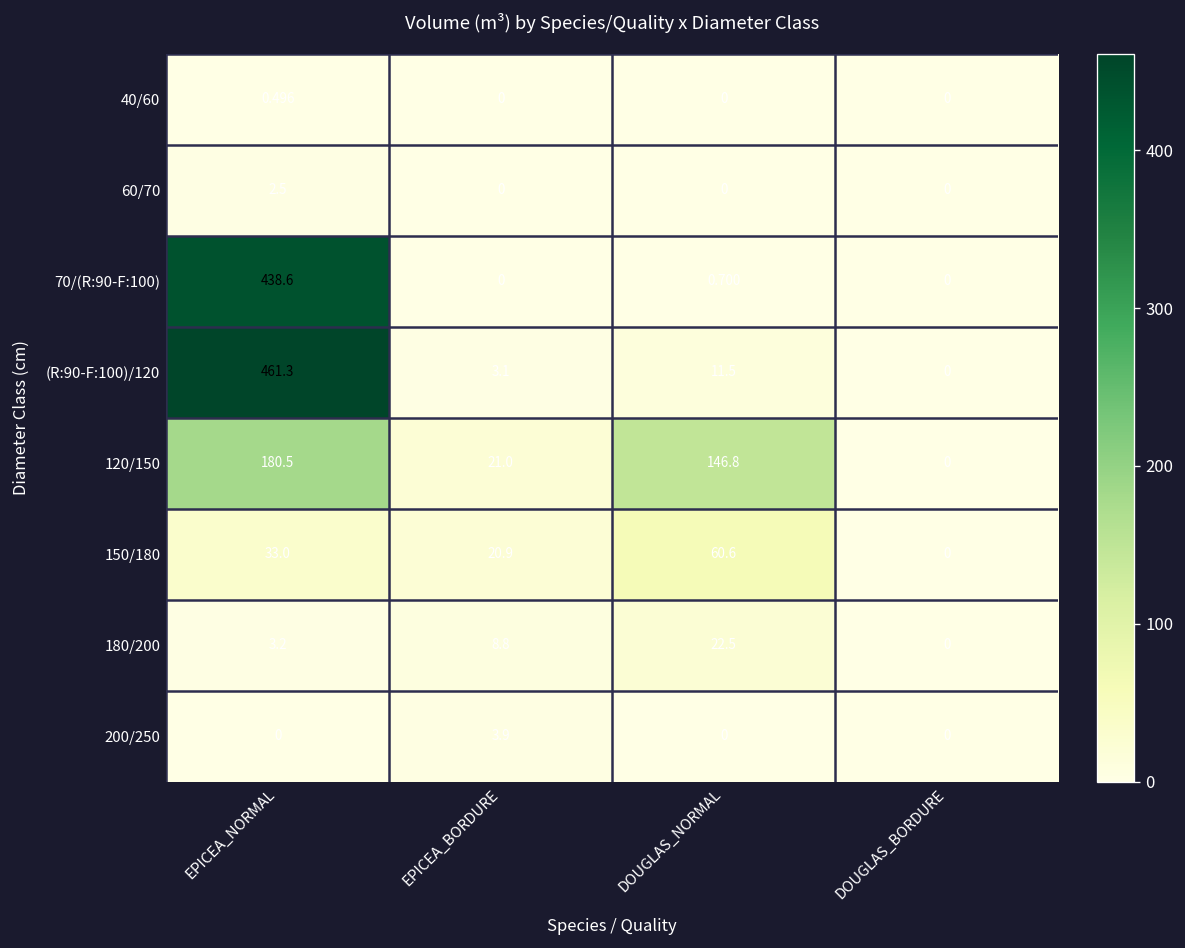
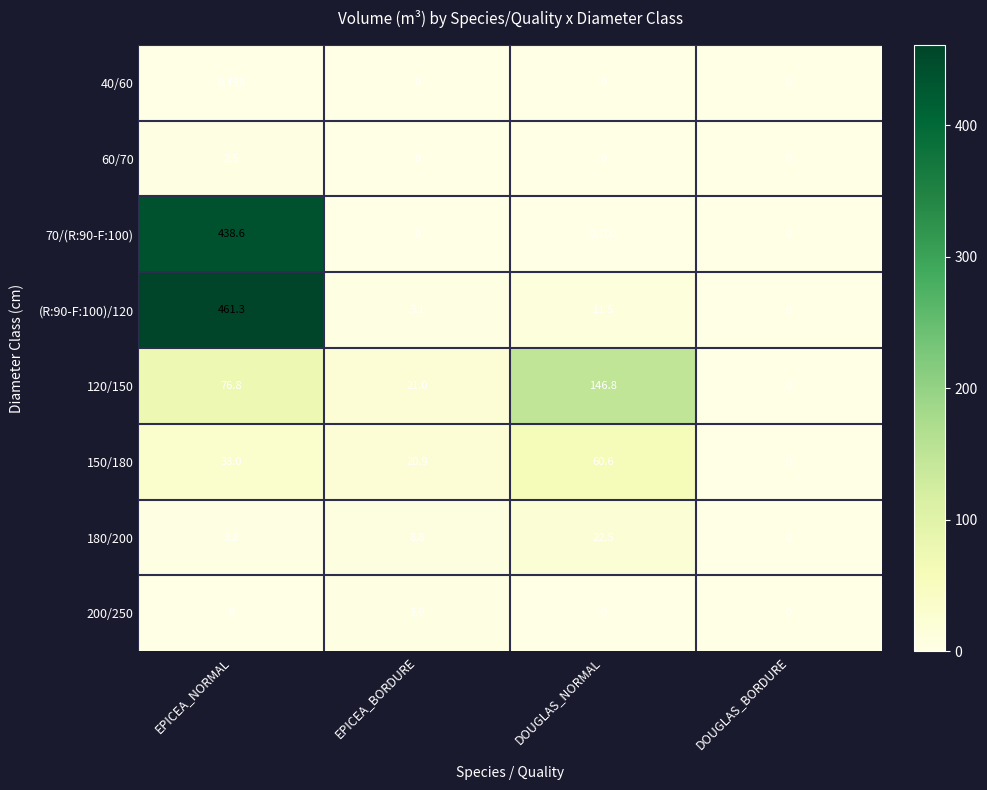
  {
    "70/(R:90-F:100)": {
      "EPICEA_NORMAL": 438.6
    },
    "(R:90-F:100)/120": {
      "EPICEA_NORMAL": 461.3
    },
    "120/150": {
-     "EPICEA_NORMAL": 180.5,
+     "EPICEA_NORMAL": 76.8,
      "DOUGLAS_NORMAL": 146.8
    },
    "150/180": {
      "EPICEA_NORMAL": 33.0,
      "DOUGLAS_NORMAL": 60.6
    }
  }
